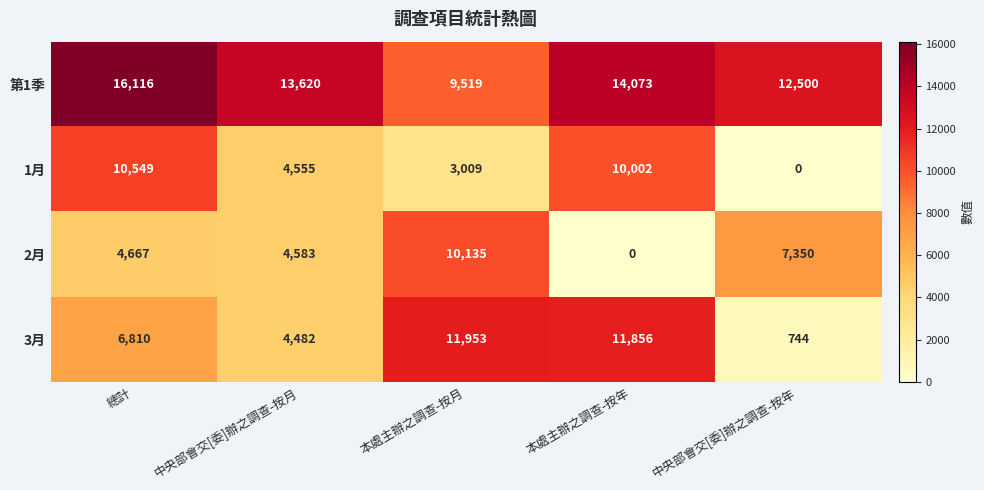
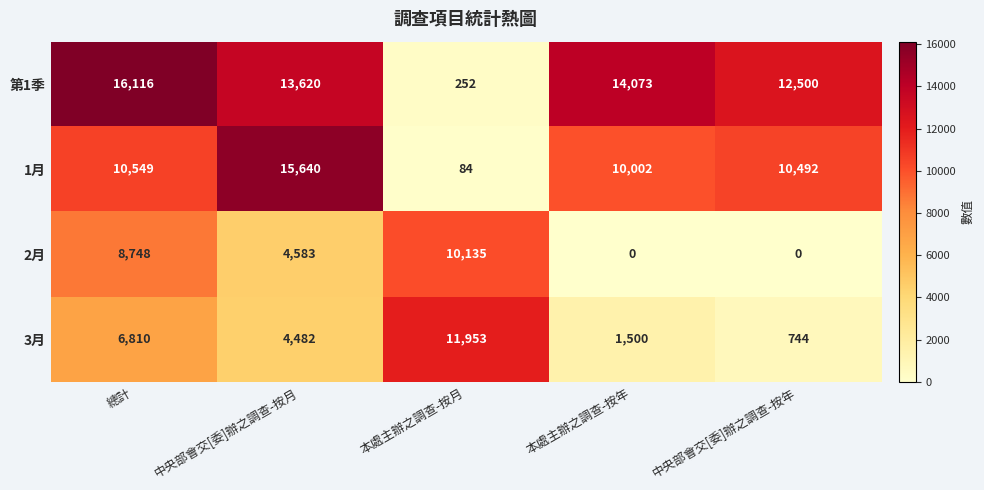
  {
    "第1季": {
      "總計": "16,116",
      "中央部會交[委]辦之調查-按月": "13,620",
-     "本處主辦之調查-按月": "9,519",
+     "本處主辦之調查-按月": "252",
      "本處主辦之調查-按年": "14,073",
      "中央部會交[委]辦之調查-按年": "12,500"
    },
    "1月": {
      "總計": "10,549",
-     "中央部會交[委]辦之調查-按月": "4,555",
-     "本處主辦之調查-按月": "3,009",
+     "中央部會交[委]辦之調查-按月": "15,640",
+     "本處主辦之調查-按月": "84",
      "本處主辦之調查-按年": "10,002",
-     "中央部會交[委]辦之調查-按年": "0"
+     "中央部會交[委]辦之調查-按年": "10,492"
    },
    "2月": {
-     "總計": "4,667",
+     "總計": "8,748",
      "中央部會交[委]辦之調查-按月": "4,583",
      "本處主辦之調查-按月": "10,135",
      "本處主辦之調查-按年": "0",
-     "中央部會交[委]辦之調查-按年": "7,350"
+     "中央部會交[委]辦之調查-按年": "0"
    },
    "3月": {
      "總計": "6,810",
      "中央部會交[委]辦之調查-按月": "4,482",
      "本處主辦之調查-按月": "11,953",
-     "本處主辦之調查-按年": "11,856",
+     "本處主辦之調查-按年": "1,500",
      "中央部會交[委]辦之調查-按年": "744"
    }
  }
